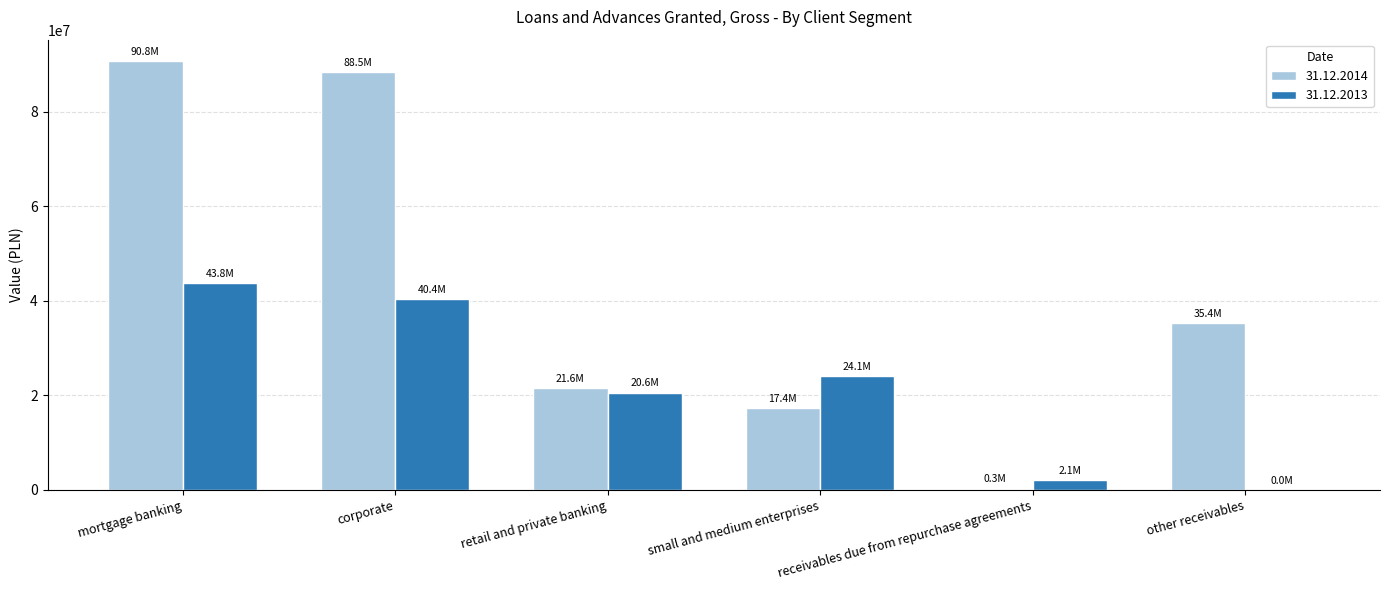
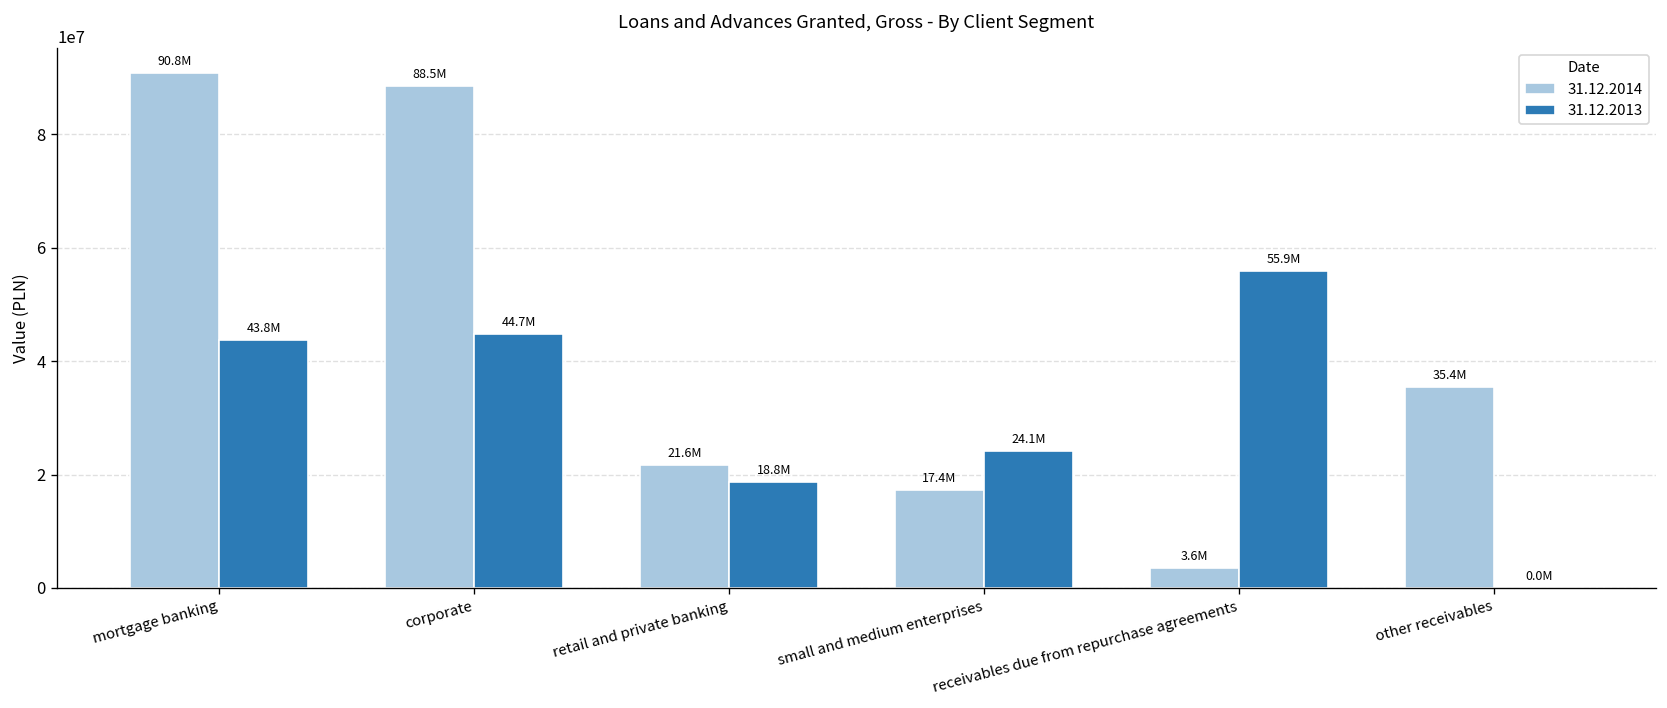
  {
    "31.12.2014": {
      "mortgage banking": "90.8M",
      "corporate": "88.5M",
      "retail and private banking": "21.6M",
      "small and medium enterprises": "17.4M",
-     "receivables due from repurchase agreements": "0.3M",
+     "receivables due from repurchase agreements": "3.6M",
      "other receivables": "35.4M"
    },
    "31.12.2013": {
      "mortgage banking": "43.8M",
-     "corporate": "40.4M",
-     "retail and private banking": "20.6M",
+     "corporate": "44.7M",
+     "retail and private banking": "18.8M",
      "small and medium enterprises": "24.1M",
-     "receivables due from repurchase agreements": "2.1M"
+     "receivables due from repurchase agreements": "55.9M"
    }
  }
